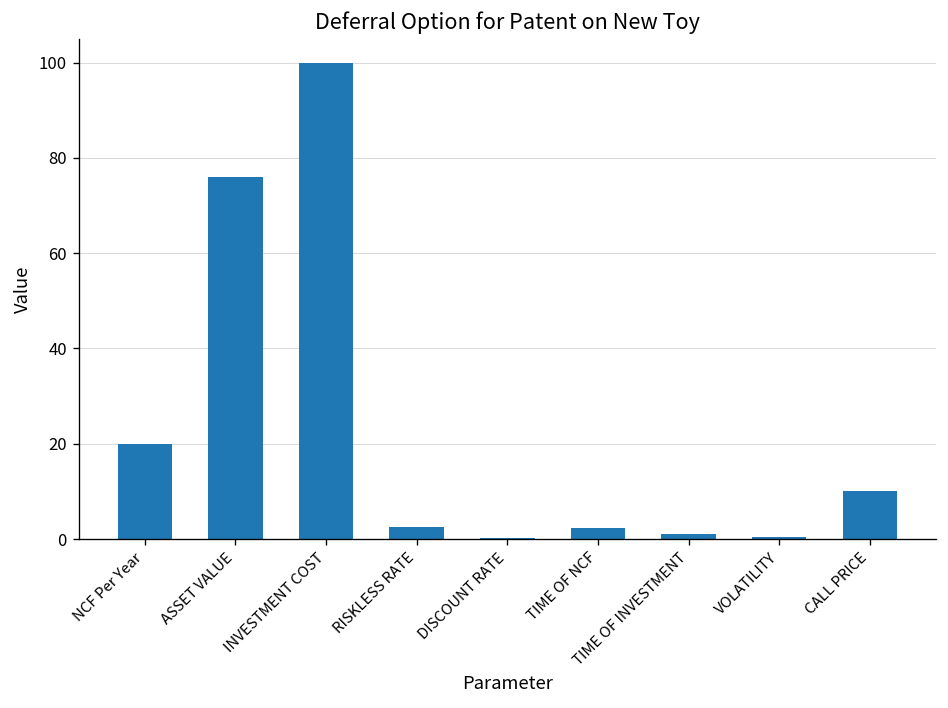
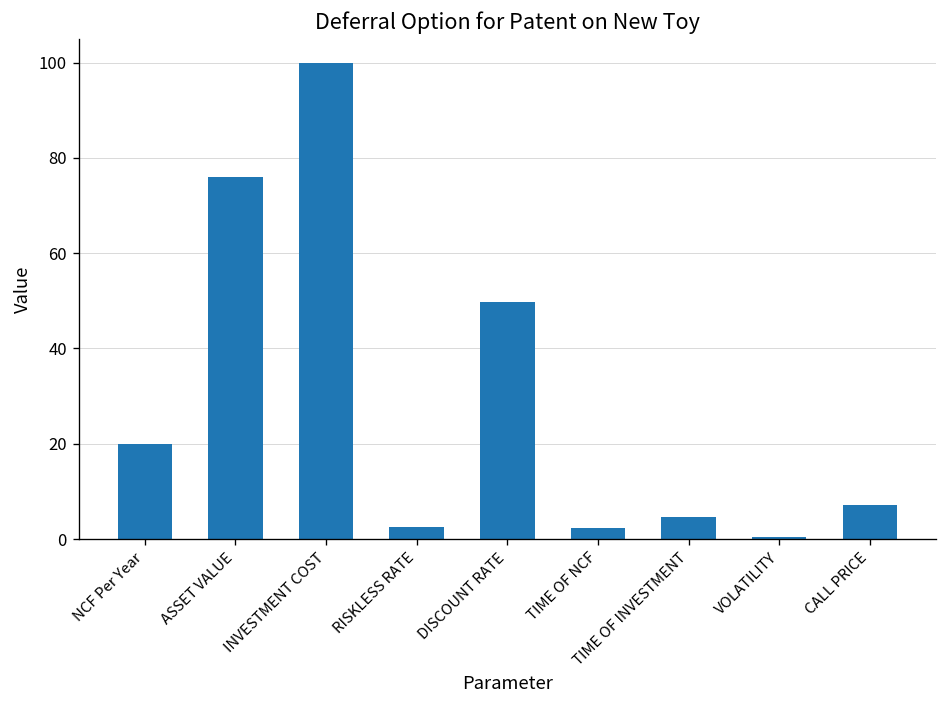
  {
    "NCF Per Year": 20,
    "ASSET VALUE": 76,
    "INVESTMENT COST": 100,
    "RISKLESS RATE": 2,
-   "DISCOUNT RATE": 0,
+   "DISCOUNT RATE": 50,
    "TIME OF NCF": 2,
-   "TIME OF INVESTMENT": 1,
-   "CALL PRICE": 10
+   "TIME OF INVESTMENT": 5,
+   "CALL PRICE": 7
  }
